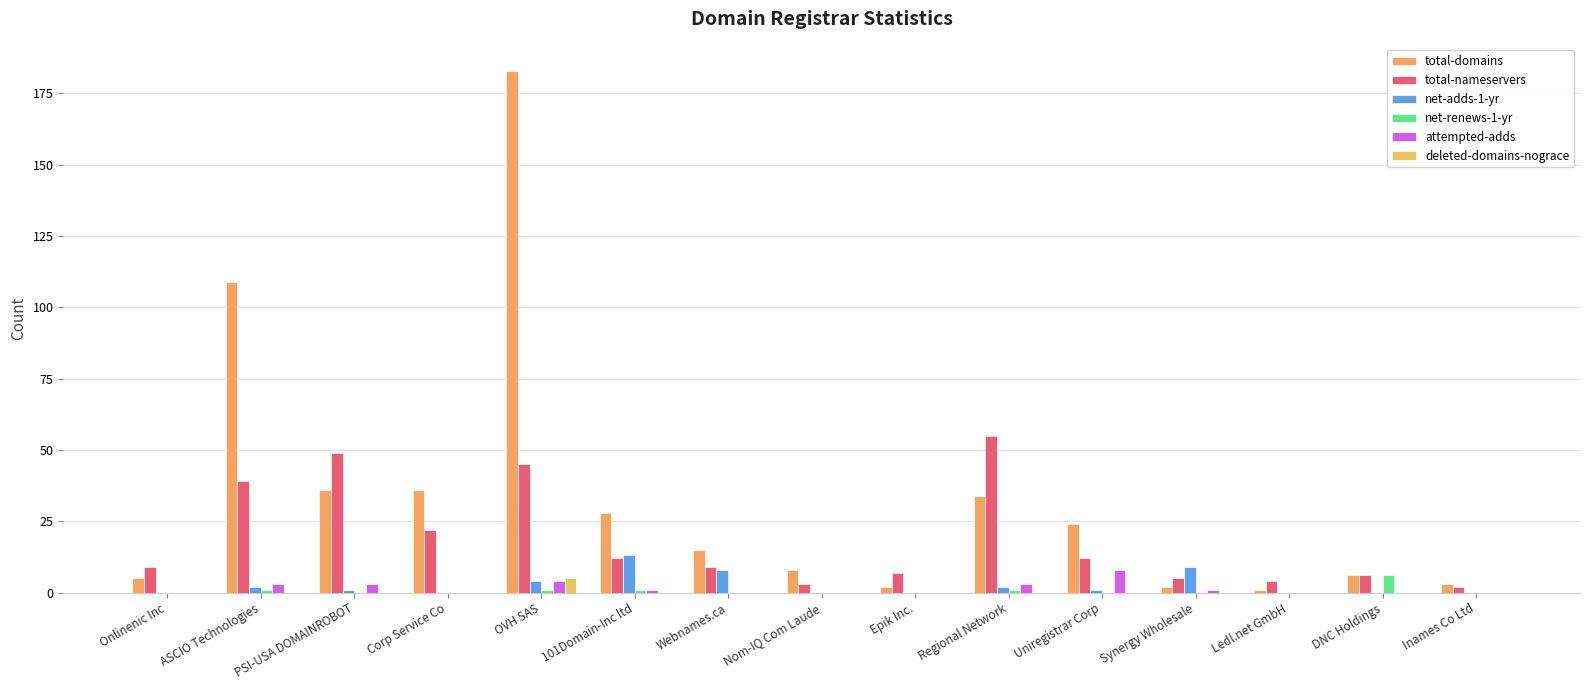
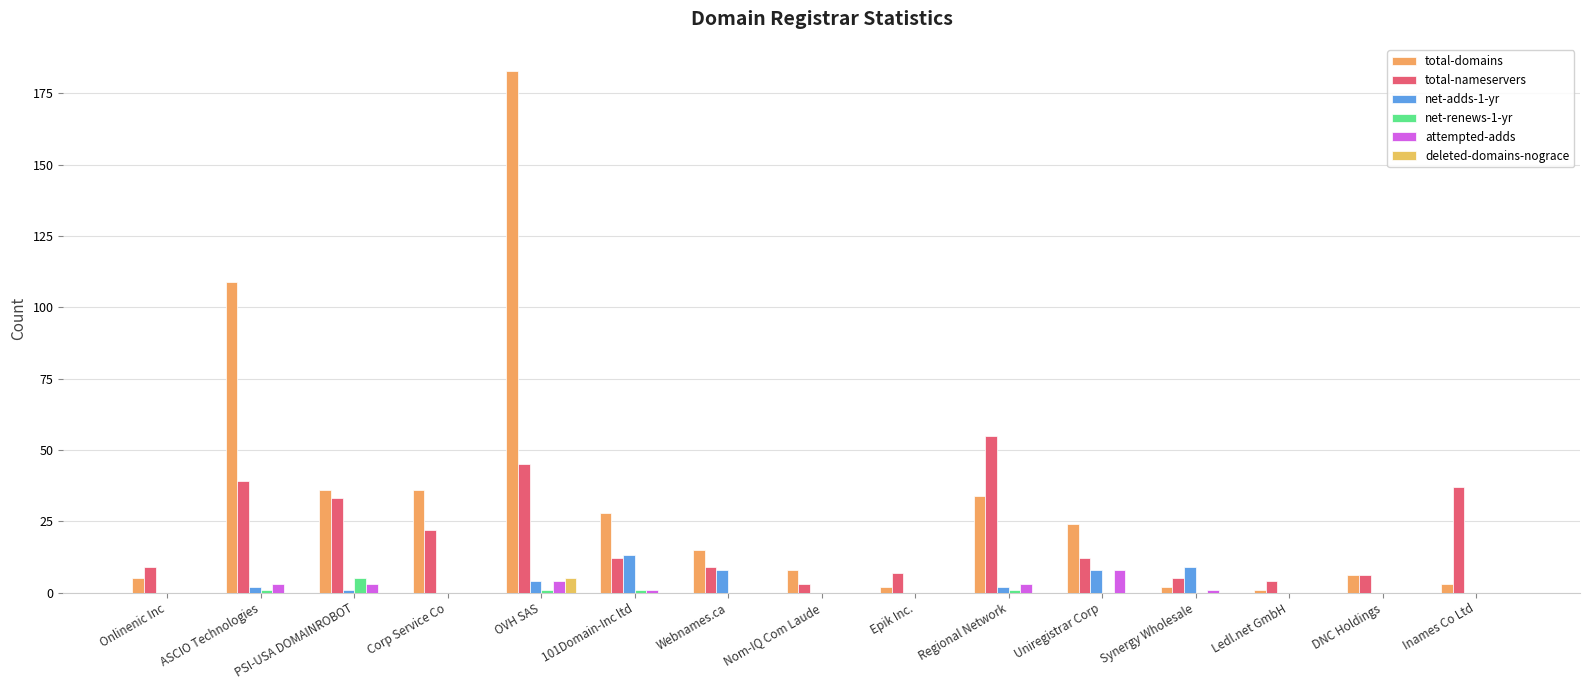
  {
    "total-nameservers": {
      "Onlinenic Inc": 9,
      "ASCIO Technologies": 39,
-     "PSI-USA DOMAINROBOT": 49,
+     "PSI-USA DOMAINROBOT": 33,
      "Corp Service Co": 22,
      "OVH SAS": 45,
      "101Domain-Inc ltd": 12,
      "Webnames.ca": 9,
      "Nom-IQ Com Laude": 3,
      "Epik Inc.": 7,
      "Regional Network": 55,
      "Uniregistrar Corp": 12,
      "Synergy Wholesale": 5,
      "Ledl.net GmbH": 4,
      "DNC Holdings": 6,
-     "Inames Co Ltd": 2
+     "Inames Co Ltd": 37
    },
    "net-adds-1-yr": {
      "Onlinenic Inc": 0,
      "ASCIO Technologies": 2,
      "PSI-USA DOMAINROBOT": 1,
      "Corp Service Co": 0,
      "OVH SAS": 4,
      "101Domain-Inc ltd": 13,
      "Webnames.ca": 8,
      "Nom-IQ Com Laude": 0,
      "Epik Inc.": 0,
      "Regional Network": 2,
-     "Uniregistrar Corp": 1,
+     "Uniregistrar Corp": 8,
      "Synergy Wholesale": 9,
      "Ledl.net GmbH": 0,
      "DNC Holdings": 0,
      "Inames Co Ltd": 0
    },
    "net-renews-1-yr": {
      "Onlinenic Inc": 0,
      "ASCIO Technologies": 1,
-     "PSI-USA DOMAINROBOT": 0,
+     "PSI-USA DOMAINROBOT": 5,
      "Corp Service Co": 0,
      "OVH SAS": 1,
      "101Domain-Inc ltd": 1,
      "Webnames.ca": 0,
      "Nom-IQ Com Laude": 0,
      "Epik Inc.": 0,
      "Regional Network": 1,
      "Uniregistrar Corp": 0,
      "Synergy Wholesale": 0,
      "Ledl.net GmbH": 0,
-     "DNC Holdings": 6,
+     "DNC Holdings": 0,
      "Inames Co Ltd": 0
    },
    "attempted-adds": {
      "Onlinenic Inc": 0,
      "ASCIO Technologies": 3,
      "PSI-USA DOMAINROBOT": 3,
      "Corp Service Co": 0,
      "OVH SAS": 4,
      "101Domain-Inc ltd": 1,
      "Webnames.ca": 0,
      "Nom-IQ Com Laude": 0,
      "Epik Inc.": 0,
      "Regional Network": 3,
      "Uniregistrar Corp": 8,
      "Synergy Wholesale": 1,
      "Ledl.net GmbH": 0,
      "DNC Holdings": 0,
      "Inames Co Ltd": 0
    }
  }
